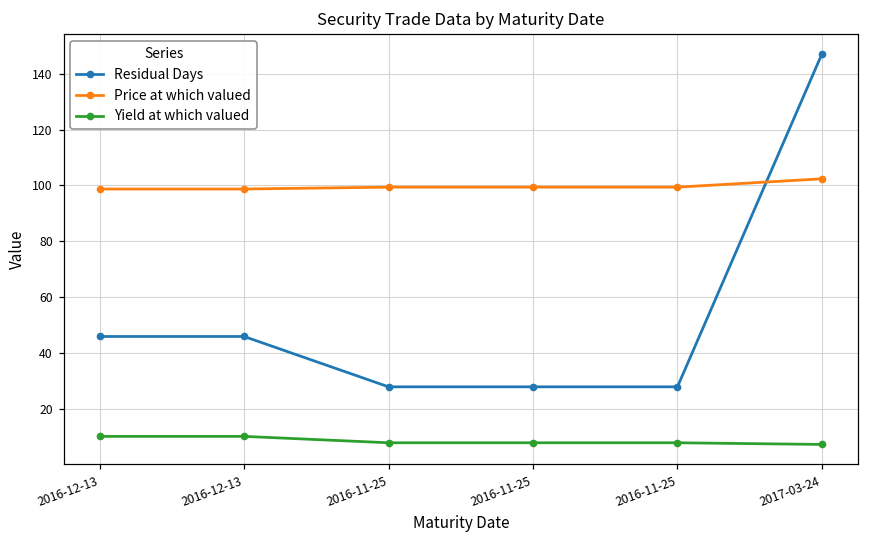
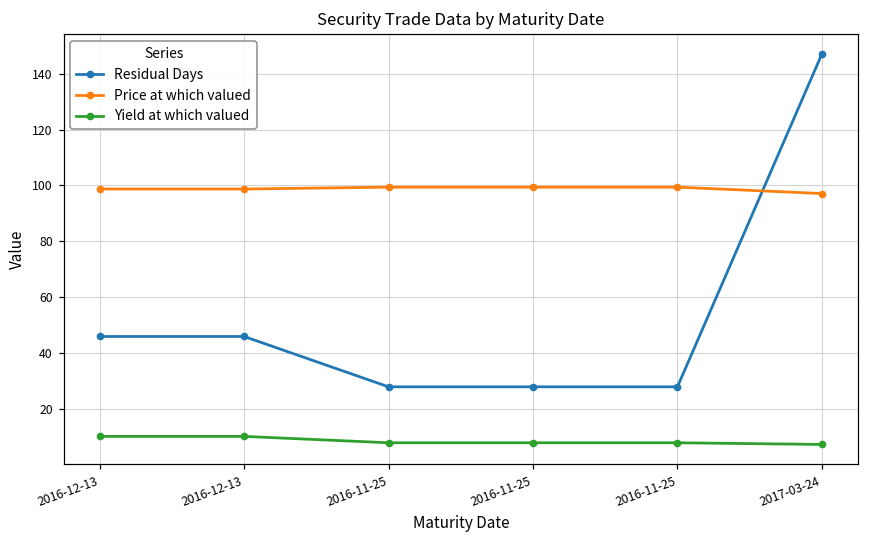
  {
    "Residual Days": {
      "2017-03-24": 147
    },
    "Price at which valued": {
-     "2017-03-24": 102
+     "2017-03-24": 97
    },
    "Yield at which valued": {
      "2017-03-24": 7
    }
  }
